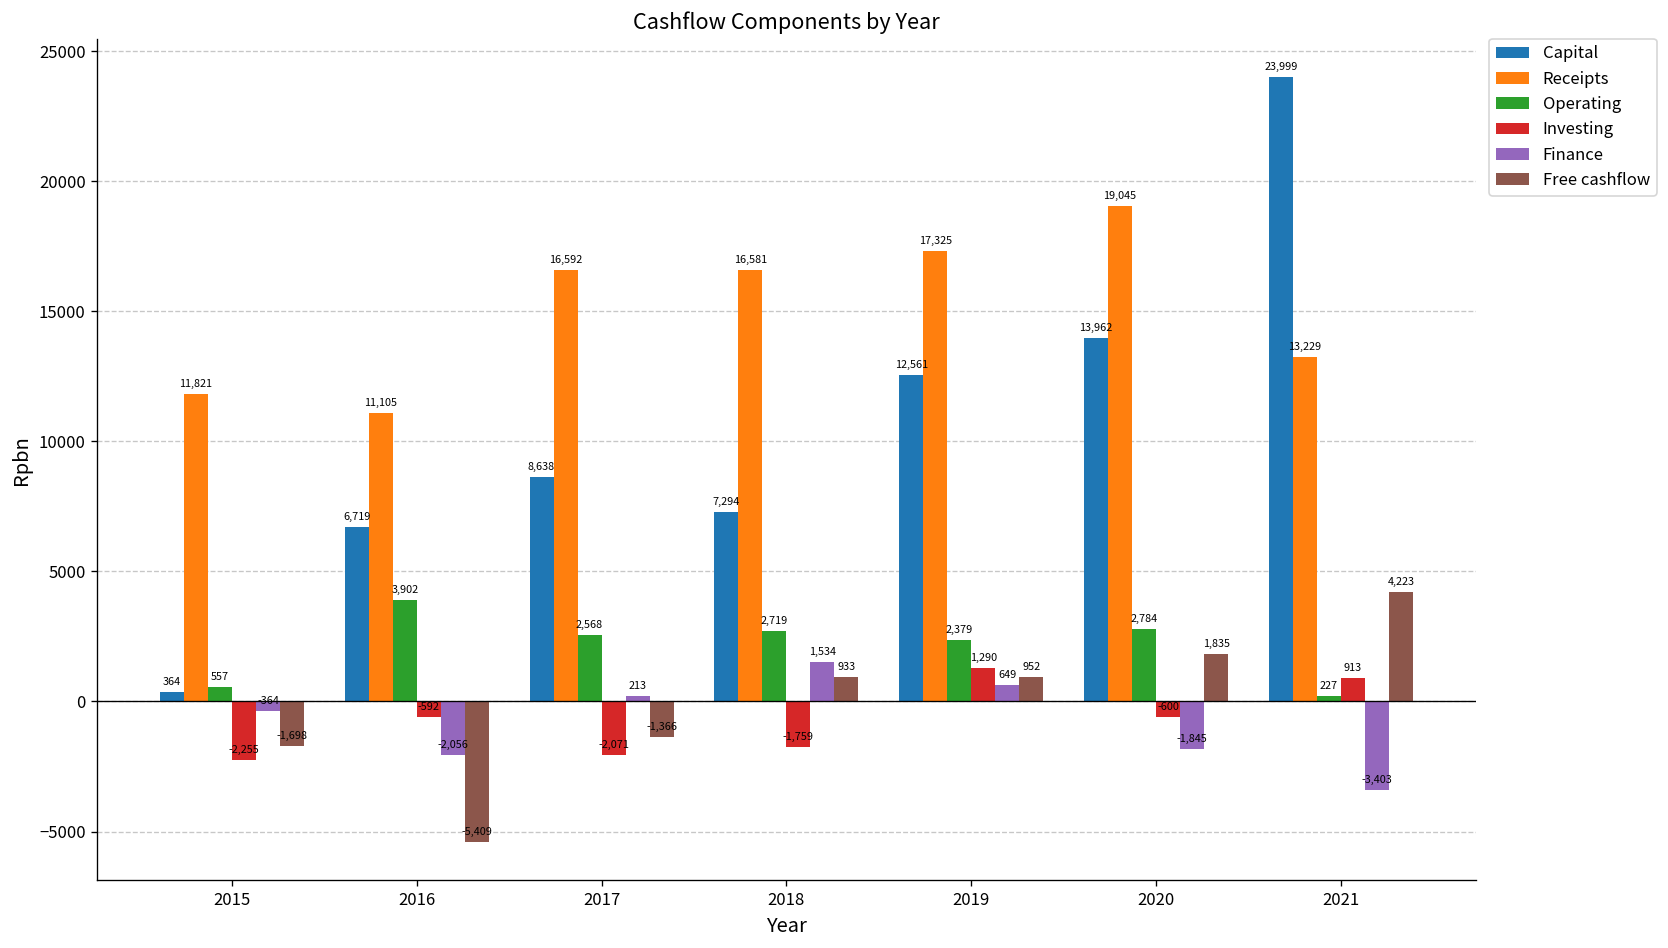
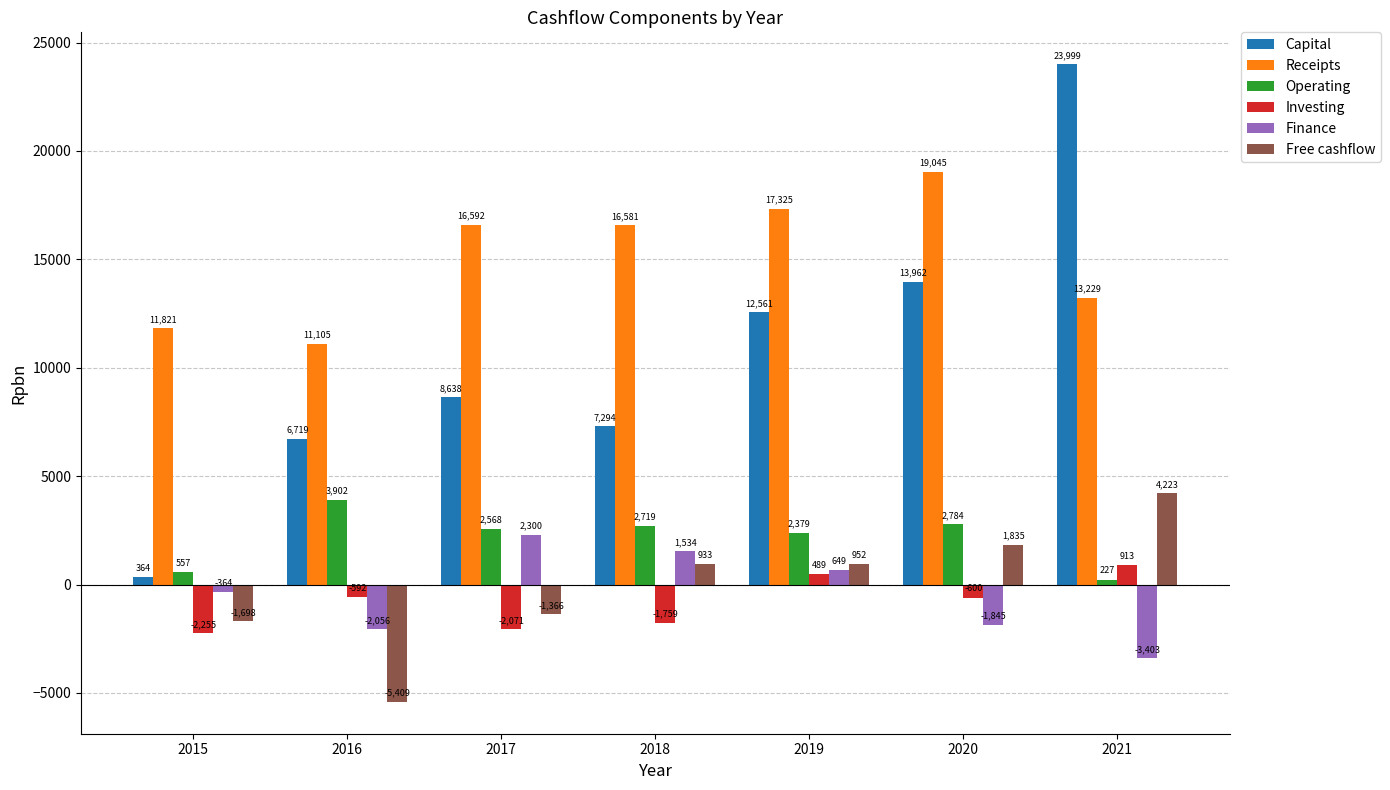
  {
    "Capital": {
      "2015": "364",
      "2016": "6,719",
      "2017": "8,638",
      "2018": "7,294",
      "2019": "12,561",
      "2020": "13,962",
      "2021": "23,999"
    },
    "Receipts": {
      "2015": "11,821",
      "2016": "11,105",
      "2017": "16,592",
      "2018": "16,581",
      "2019": "17,325",
      "2020": "19,045",
      "2021": "13,229"
    },
    "Operating": {
      "2015": "557",
      "2016": "3,902",
      "2017": "2,568",
      "2018": "2,719",
      "2019": "2,379",
      "2020": "2,784",
      "2021": "227"
    },
    "Investing": {
      "2015": "-2,255",
      "2016": "-592",
      "2017": "-2,071",
      "2018": "-1,759",
-     "2019": "1,290",
+     "2019": "489",
      "2020": "-600",
      "2021": "913"
    },
    "Finance": {
      "2015": "-364",
      "2016": "-2,056",
-     "2017": "213",
+     "2017": "2,300",
      "2018": "1,534",
      "2019": "649",
      "2020": "-1,845",
      "2021": "-3,403"
    },
    "Free cashflow": {
      "2015": "-1,698",
      "2016": "-5,409",
      "2017": "-1,366",
      "2018": "933",
      "2019": "952",
      "2020": "1,835",
      "2021": "4,223"
    }
  }
